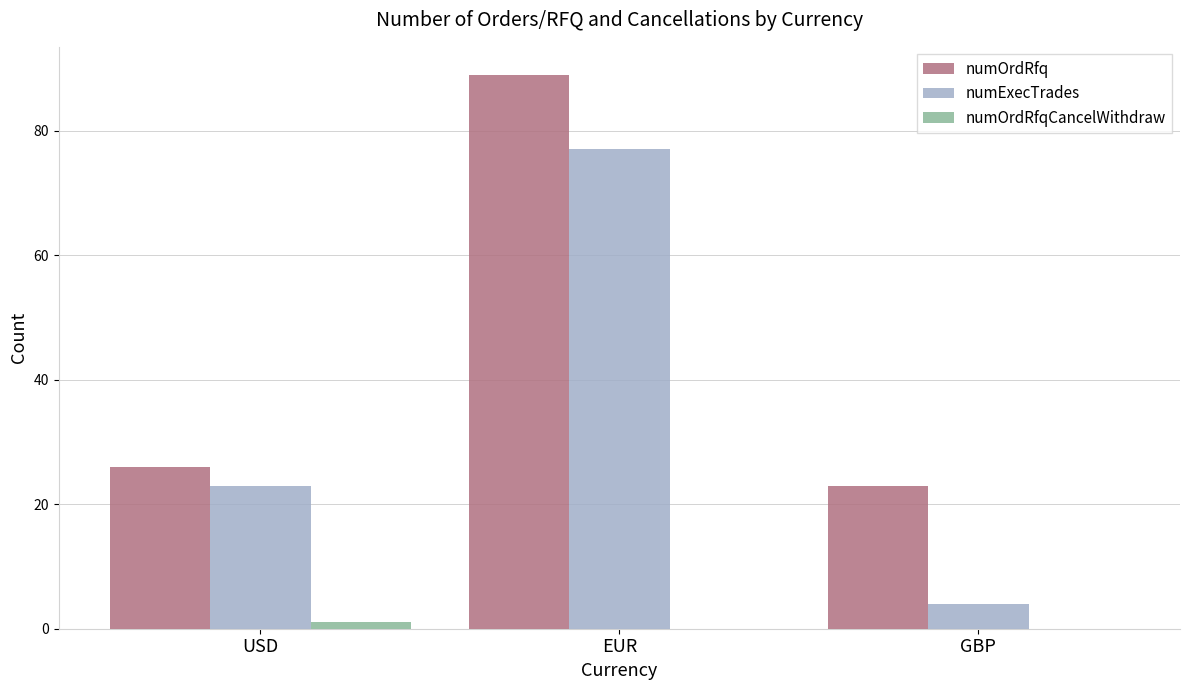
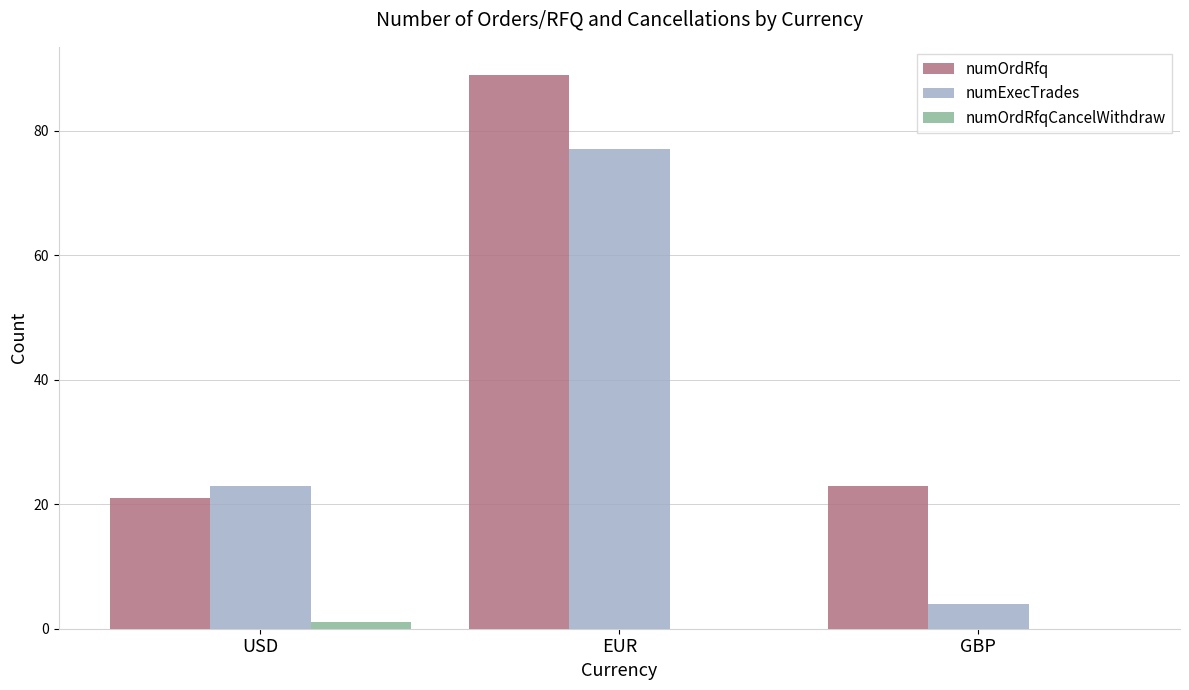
  {
    "numOrdRfq": {
-     "USD": 26,
+     "USD": 21,
      "EUR": 89,
      "GBP": 23
    }
  }
